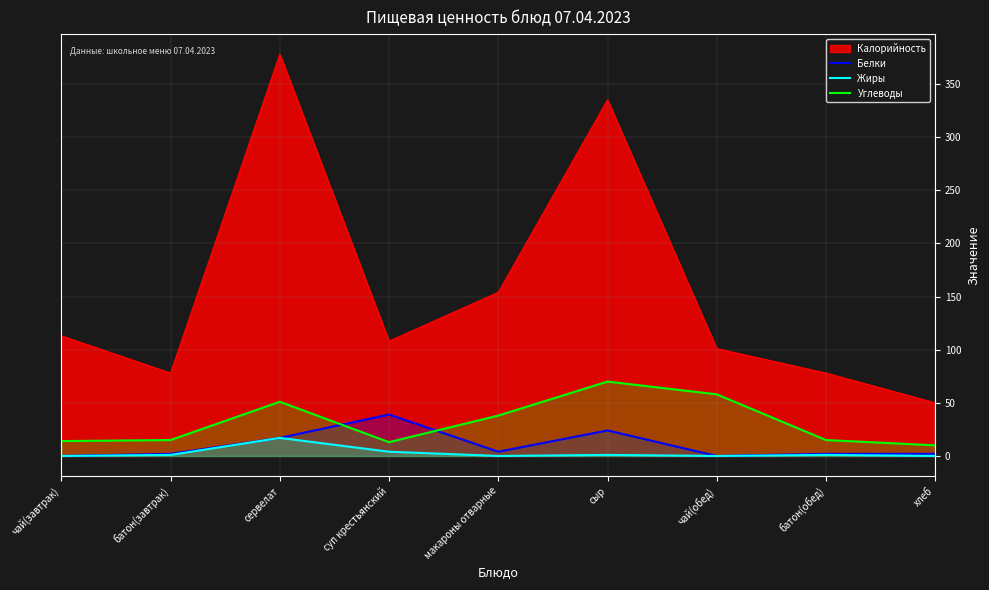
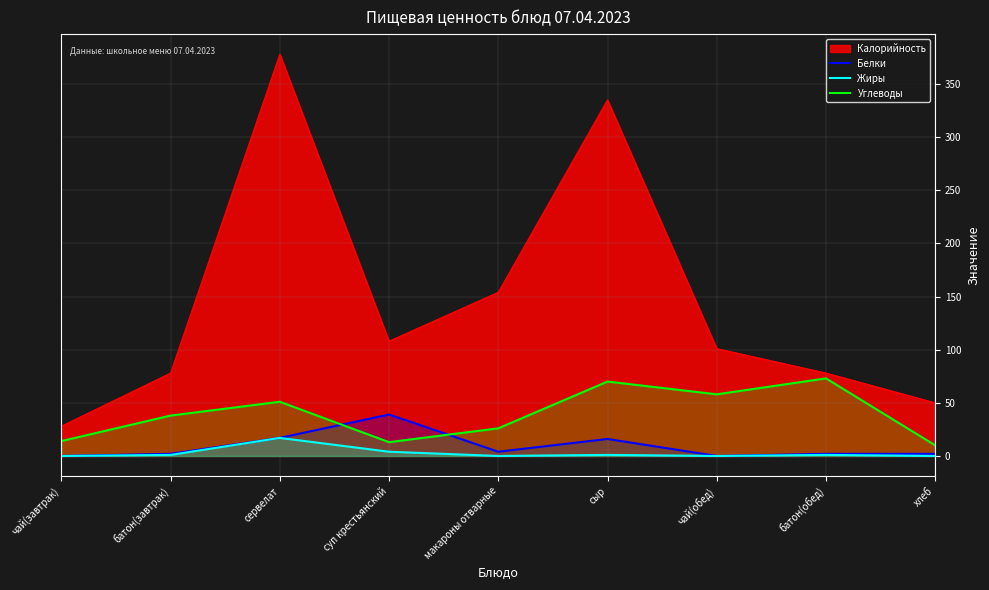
  {
    "Калорийность": {
-     "чай(завтрак)": 113,
+     "чай(завтрак)": 28,
      "батон(завтрак)": 78,
      "сервелат": 378,
      "суп крестьянский": 108,
      "макароны отварные": 154,
      "сыр": 335,
      "чай(обед)": 101,
      "батон(обед)": 78,
      "хлеб": 50
    },
    "Белки": {
      "суп крестьянский": 39,
      "макароны отварные": 4,
-     "сыр": 24
+     "сыр": 16
    },
    "Жиры": {
      "суп крестьянский": 4,
      "макароны отварные": 0,
      "сыр": 1
    },
    "Углеводы": {
      "чай(завтрак)": 14,
-     "батон(завтрак)": 15,
+     "батон(завтрак)": 38,
      "сервелат": 51,
      "суп крестьянский": 13,
-     "макароны отварные": 38,
+     "макароны отварные": 26,
      "сыр": 70,
      "чай(обед)": 58,
-     "батон(обед)": 15,
+     "батон(обед)": 73,
      "хлеб": 10
    }
  }
